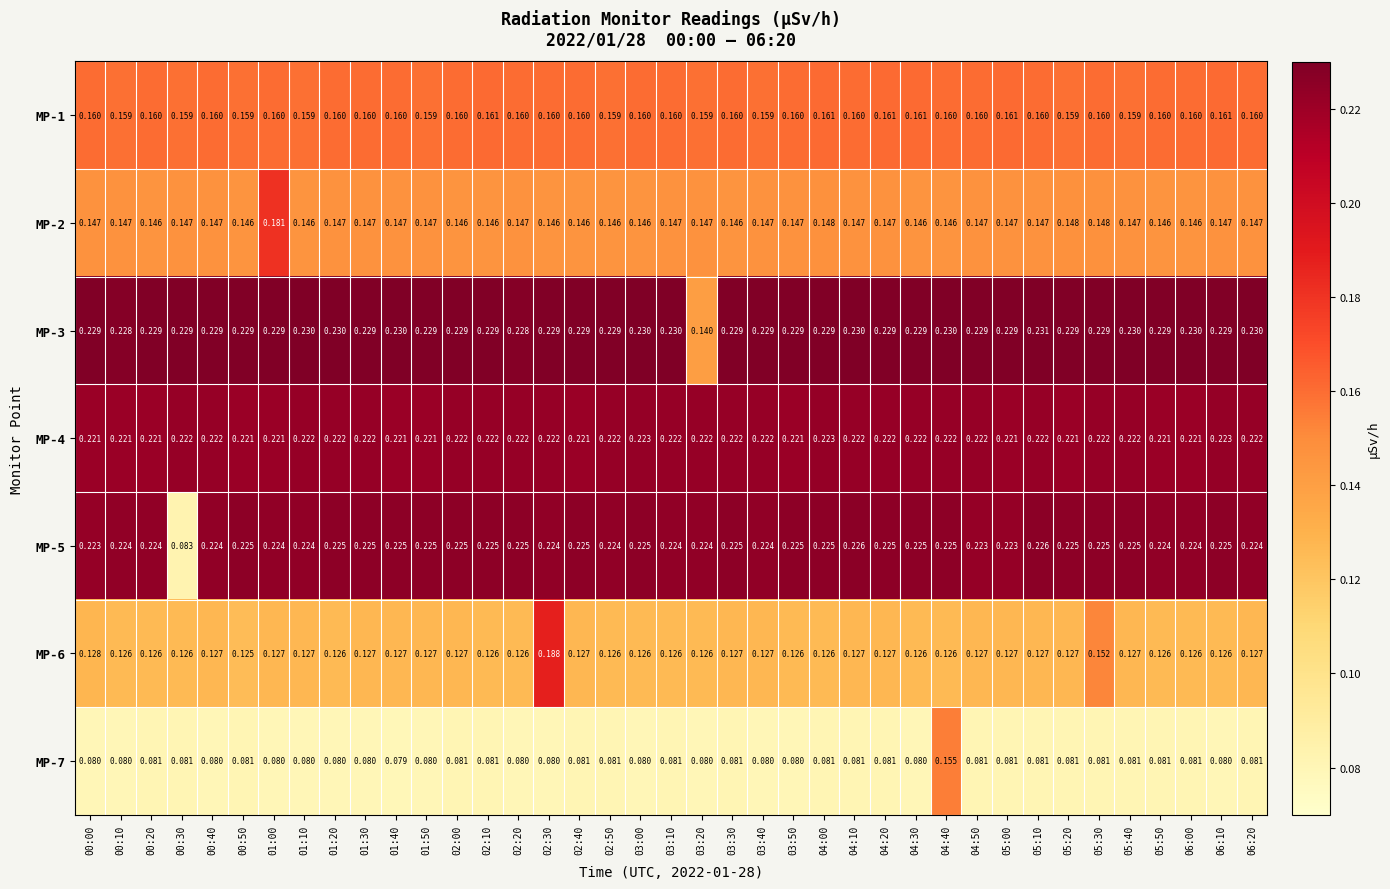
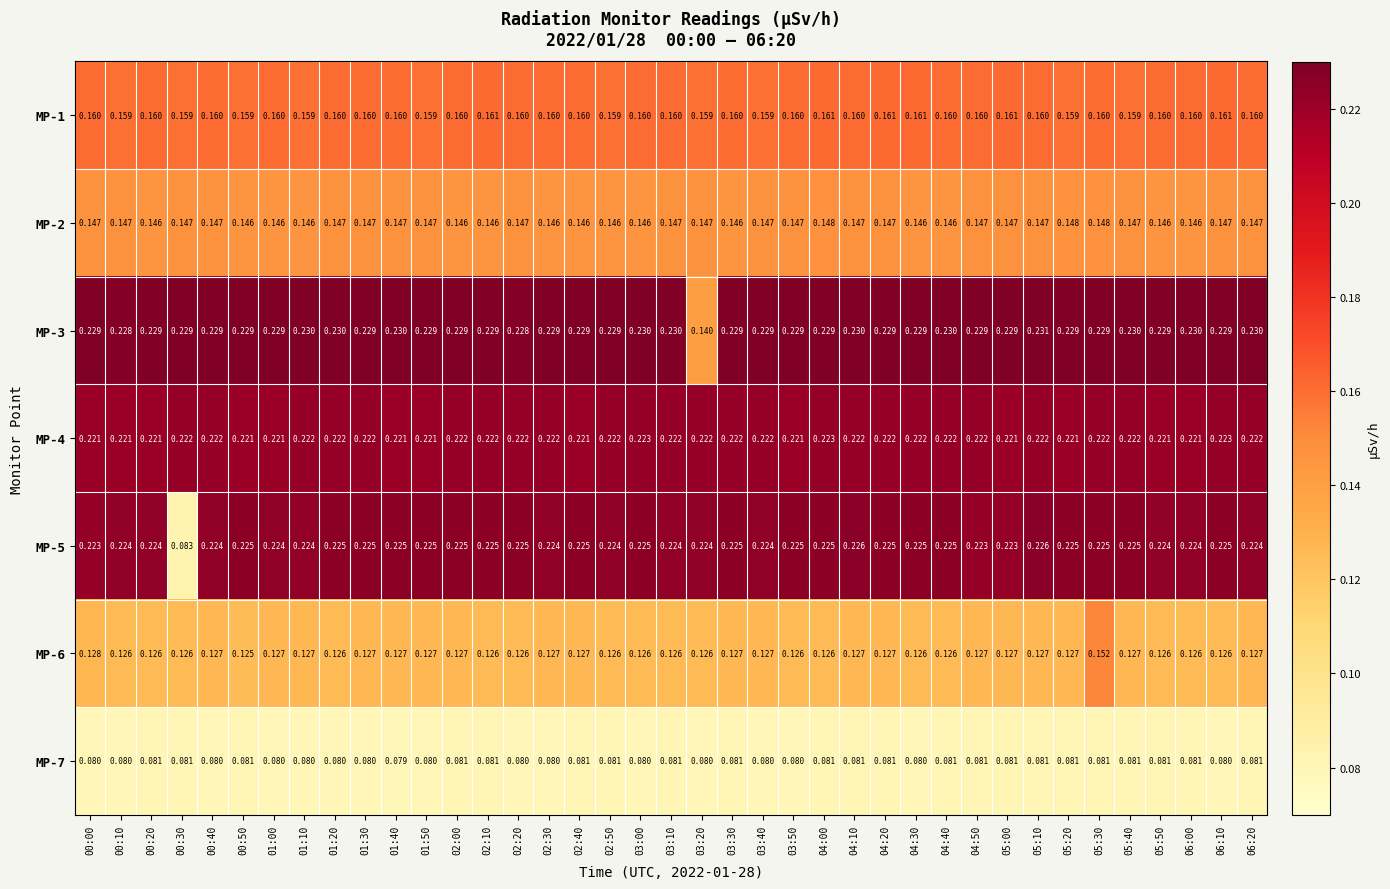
  {
    "MP-2": {
      "00:00": 0.147,
      "00:10": 0.147,
      "00:20": 0.146,
      "00:30": 0.147,
      "00:40": 0.147,
      "00:50": 0.146,
-     "01:00": 0.181,
+     "01:00": 0.146,
      "01:10": 0.146,
      "01:20": 0.147,
      "01:30": 0.147,
      "01:40": 0.147,
      "01:50": 0.147,
      "02:00": 0.146,
      "02:10": 0.146,
      "02:20": 0.147,
      "02:30": 0.146,
      "02:40": 0.146,
      "02:50": 0.146,
      "03:00": 0.146,
      "03:10": 0.147,
      "03:20": 0.147,
      "03:30": 0.146,
      "03:40": 0.147,
      "03:50": 0.147,
      "04:00": 0.148,
      "04:10": 0.147,
      "04:20": 0.147,
      "04:30": 0.146,
      "04:40": 0.146,
      "04:50": 0.147,
      "05:00": 0.147,
      "05:10": 0.147,
      "05:20": 0.148,
      "05:30": 0.148,
      "05:40": 0.147,
      "05:50": 0.146,
      "06:00": 0.146,
      "06:10": 0.147,
      "06:20": 0.147
    },
    "MP-6": {
      "00:00": 0.128,
      "00:10": 0.126,
      "00:20": 0.126,
      "00:30": 0.126,
      "00:40": 0.127,
      "00:50": 0.125,
      "01:00": 0.127,
      "01:10": 0.127,
      "01:20": 0.126,
      "01:30": 0.127,
      "01:40": 0.127,
      "01:50": 0.127,
      "02:00": 0.127,
      "02:10": 0.126,
      "02:20": 0.126,
-     "02:30": 0.188,
+     "02:30": 0.127,
      "02:40": 0.127,
      "02:50": 0.126,
      "03:00": 0.126,
      "03:10": 0.126,
      "03:20": 0.126,
      "03:30": 0.127,
      "03:40": 0.127,
      "03:50": 0.126,
      "04:00": 0.126,
      "04:10": 0.127,
      "04:20": 0.127,
      "04:30": 0.126,
      "04:40": 0.126,
      "04:50": 0.127,
      "05:00": 0.127,
      "05:10": 0.127,
      "05:20": 0.127,
      "05:30": 0.152,
      "05:40": 0.127,
      "05:50": 0.126,
      "06:00": 0.126,
      "06:10": 0.126,
      "06:20": 0.127
    },
    "MP-7": {
      "00:00": 0.080,
      "00:10": 0.080,
      "00:20": 0.081,
      "00:30": 0.081,
      "00:40": 0.080,
      "00:50": 0.081,
      "01:00": 0.080,
      "01:10": 0.080,
      "01:20": 0.080,
      "01:30": 0.080,
      "01:40": 0.079,
      "01:50": 0.080,
      "02:00": 0.081,
      "02:10": 0.081,
      "02:20": 0.080,
      "02:30": 0.080,
      "02:40": 0.081,
      "02:50": 0.081,
      "03:00": 0.080,
      "03:10": 0.081,
      "03:20": 0.080,
      "03:30": 0.081,
      "03:40": 0.080,
      "03:50": 0.080,
      "04:00": 0.081,
      "04:10": 0.081,
      "04:20": 0.081,
      "04:30": 0.080,
-     "04:40": 0.155,
+     "04:40": 0.081,
      "04:50": 0.081,
      "05:00": 0.081,
      "05:10": 0.081,
      "05:20": 0.081,
      "05:30": 0.081,
      "05:40": 0.081,
      "05:50": 0.081,
      "06:00": 0.081,
      "06:10": 0.080,
      "06:20": 0.081
    }
  }
